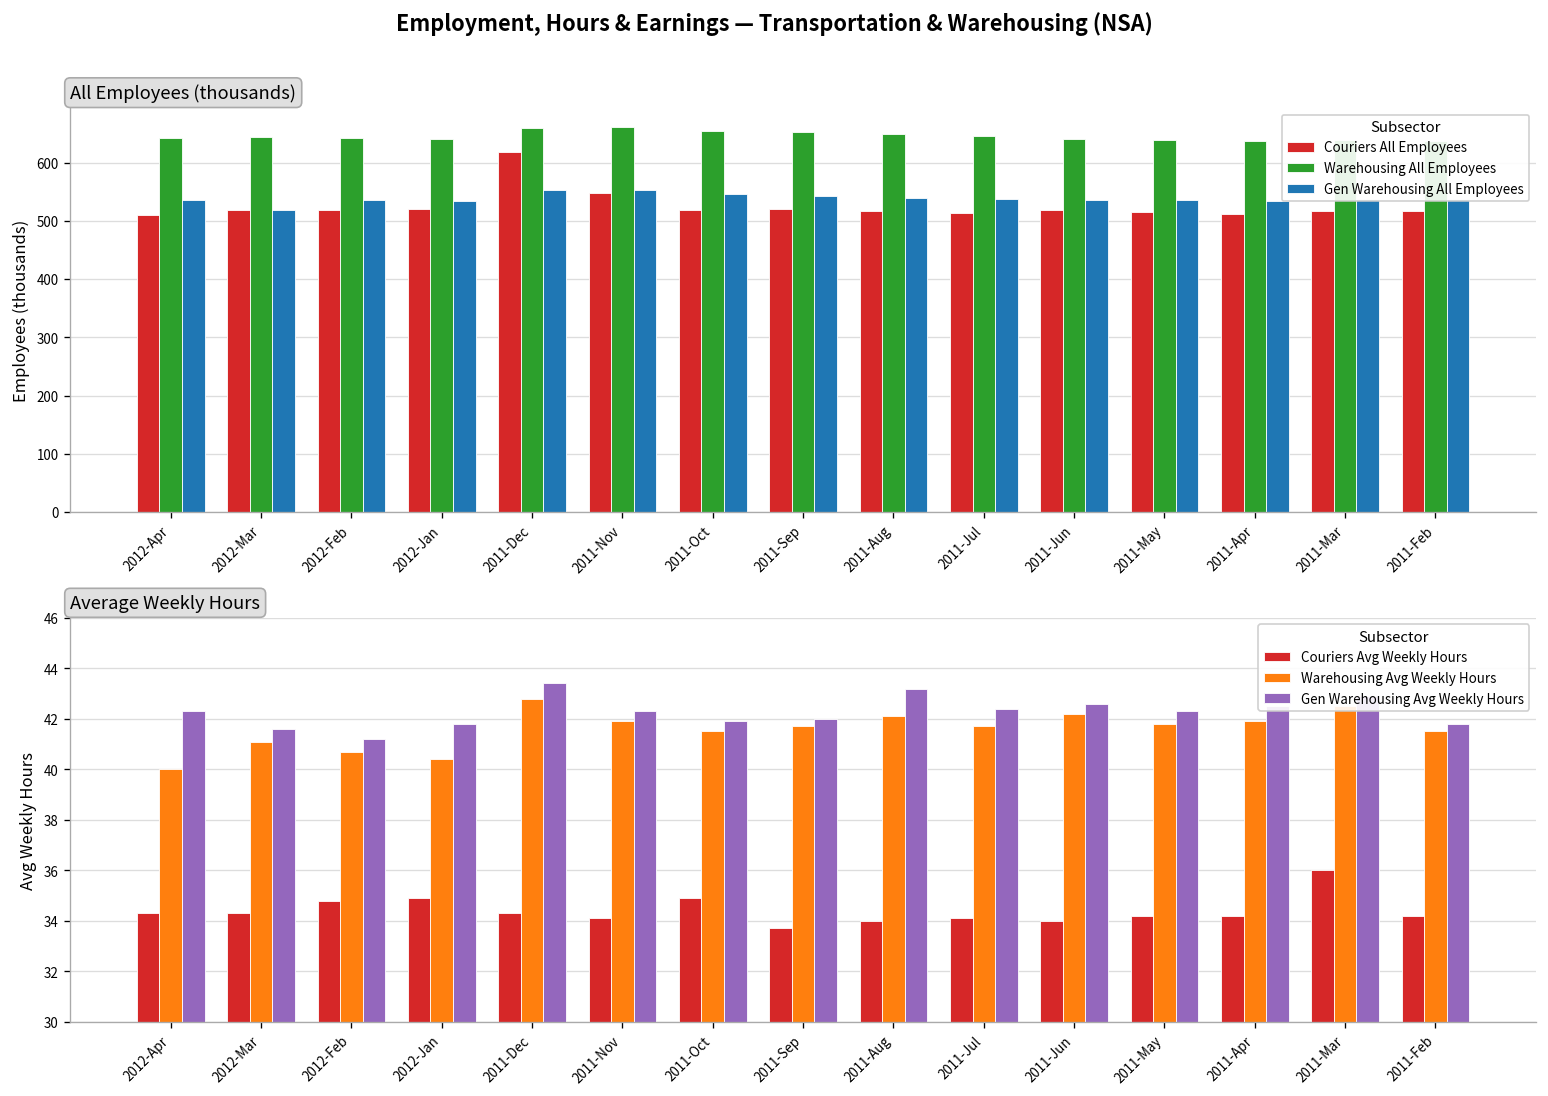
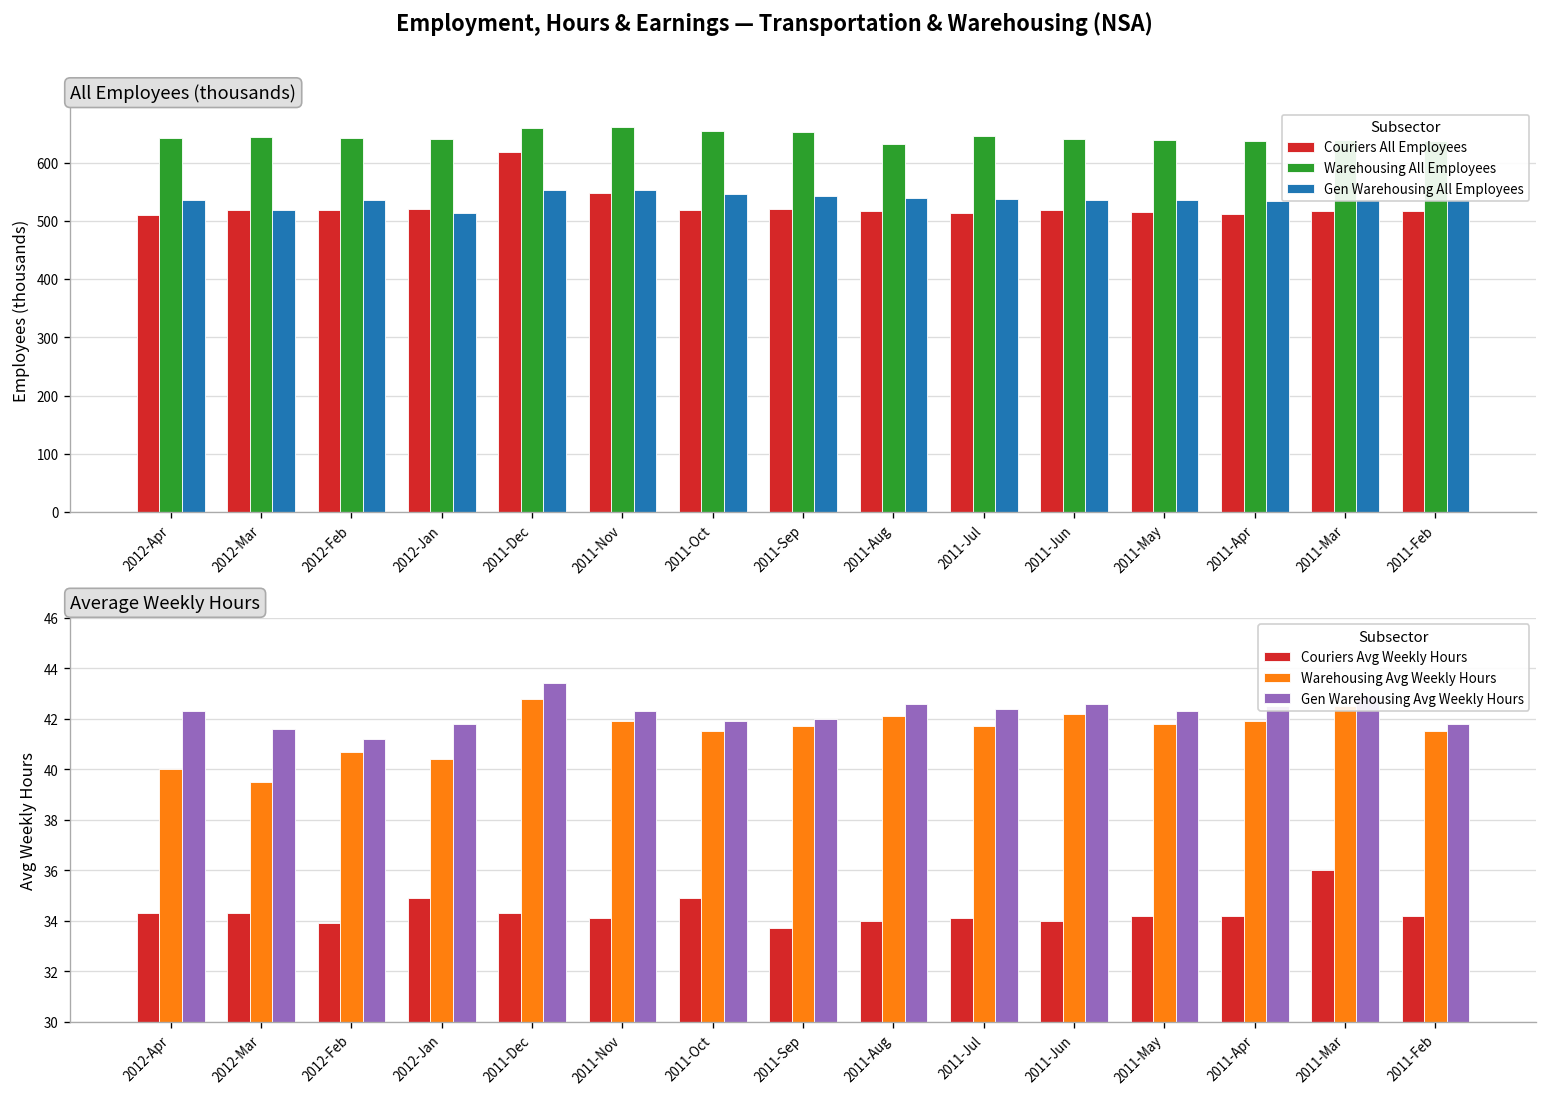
  {
    "All Employees (thousands)": {
      "Couriers All Employees": {
        "2012-Apr": 510,
        "2012-Mar": 520,
        "2012-Feb": 520,
        "2012-Jan": 520,
        "2011-Dec": 620,
        "2011-Nov": 550,
        "2011-Oct": 520,
        "2011-Sep": 520,
        "2011-Aug": 520,
        "2011-Jul": 510,
        "2011-Jun": 520,
        "2011-May": 520,
        "2011-Apr": 510,
        "2011-Mar": 520,
        "2011-Feb": 520
      },
      "Warehousing All Employees": {
        "2012-Apr": 640,
        "2012-Mar": 640,
        "2012-Feb": 640,
        "2012-Jan": 640,
        "2011-Dec": 660,
        "2011-Nov": 660,
        "2011-Oct": 650,
        "2011-Sep": 650,
-       "2011-Aug": 650,
+       "2011-Aug": 630,
        "2011-Jul": 650,
        "2011-Jun": 640,
        "2011-May": 640,
        "2011-Apr": 640
      },
      "Gen Warehousing All Employees": {
        "2012-Apr": 540,
        "2012-Mar": 520,
        "2012-Feb": 530,
-       "2012-Jan": 530,
+       "2012-Jan": 510,
        "2011-Dec": 550,
        "2011-Nov": 550,
        "2011-Oct": 550,
        "2011-Sep": 540,
        "2011-Aug": 540,
        "2011-Jul": 540,
        "2011-Jun": 540,
        "2011-May": 540,
        "2011-Apr": 530,
        "2011-Mar": 540,
        "2011-Feb": 540
      }
    },
    "Average Weekly Hours": {
      "Couriers Avg Weekly Hours": {
        "2012-Apr": 34.3,
        "2012-Mar": 34.3,
-       "2012-Feb": 34.8,
+       "2012-Feb": 33.9,
        "2012-Jan": 34.9,
        "2011-Dec": 34.3,
        "2011-Nov": 34.1,
        "2011-Oct": 34.9,
        "2011-Sep": 33.7,
        "2011-Aug": 34.0,
        "2011-Jul": 34.1,
        "2011-Jun": 34.0,
        "2011-May": 34.2,
        "2011-Apr": 34.2,
        "2011-Mar": 36.0,
        "2011-Feb": 34.2
      },
      "Warehousing Avg Weekly Hours": {
        "2012-Apr": 40.0,
-       "2012-Mar": 41.1,
+       "2012-Mar": 39.5,
        "2012-Feb": 40.7,
        "2012-Jan": 40.4,
        "2011-Dec": 42.8,
        "2011-Nov": 41.9,
        "2011-Oct": 41.5,
        "2011-Sep": 41.7,
        "2011-Aug": 42.1,
        "2011-Jul": 41.7,
        "2011-Jun": 42.2,
        "2011-May": 41.8,
        "2011-Apr": 41.9,
        "2011-Feb": 41.5
      },
      "Gen Warehousing Avg Weekly Hours": {
        "2012-Apr": 42.3,
        "2012-Mar": 41.6,
        "2012-Feb": 41.2,
        "2012-Jan": 41.8,
        "2011-Dec": 43.4,
        "2011-Nov": 42.3,
        "2011-Oct": 41.9,
        "2011-Sep": 42.0,
-       "2011-Aug": 43.2,
+       "2011-Aug": 42.6,
        "2011-Jul": 42.4,
        "2011-Jun": 42.6,
        "2011-May": 42.3,
        "2011-Feb": 41.8
      }
    }
  }
